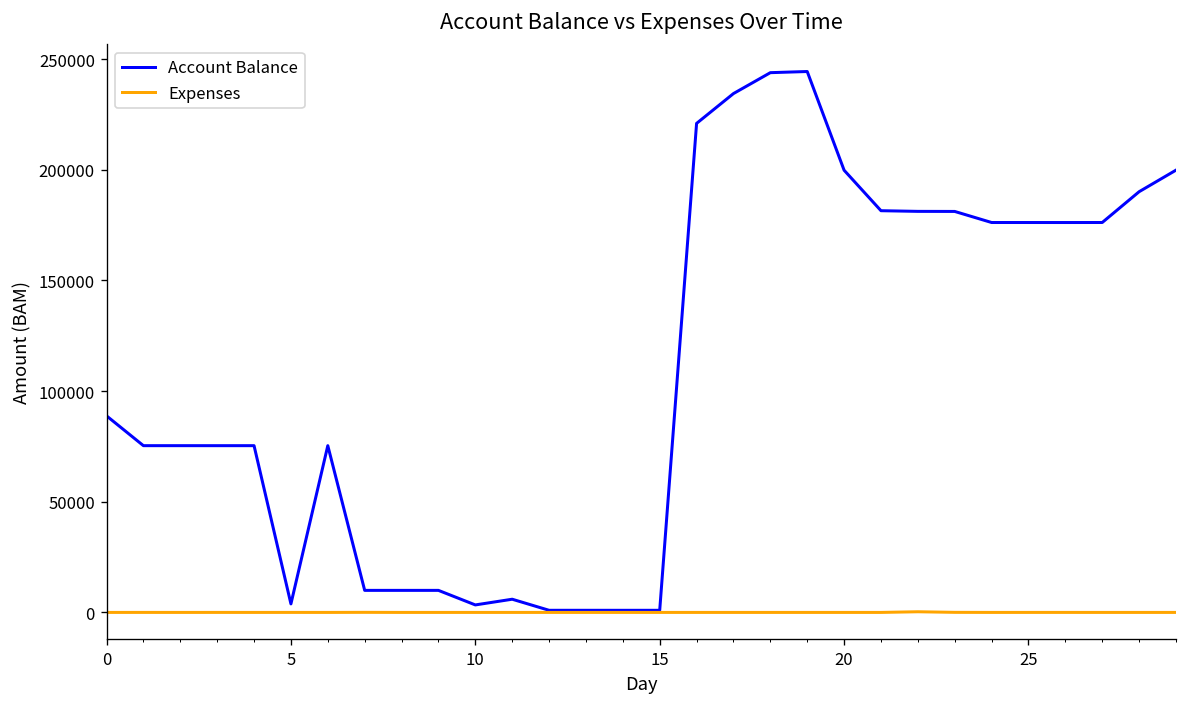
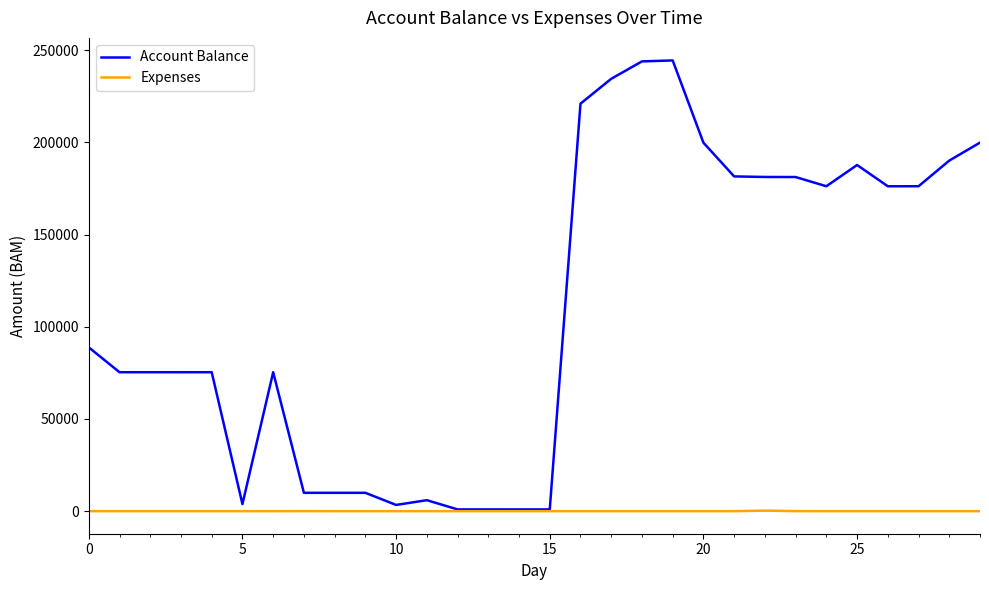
  {
    "Account Balance": {
      "0": 89000,
      "5": 4000,
      "10": 3000,
      "20": 200000,
-     "25": 176000
+     "25": 188000
    },
    "Expenses": {
      "0": 0,
      "5": 0,
      "10": 0,
      "20": 0,
      "25": 0
    }
  }
